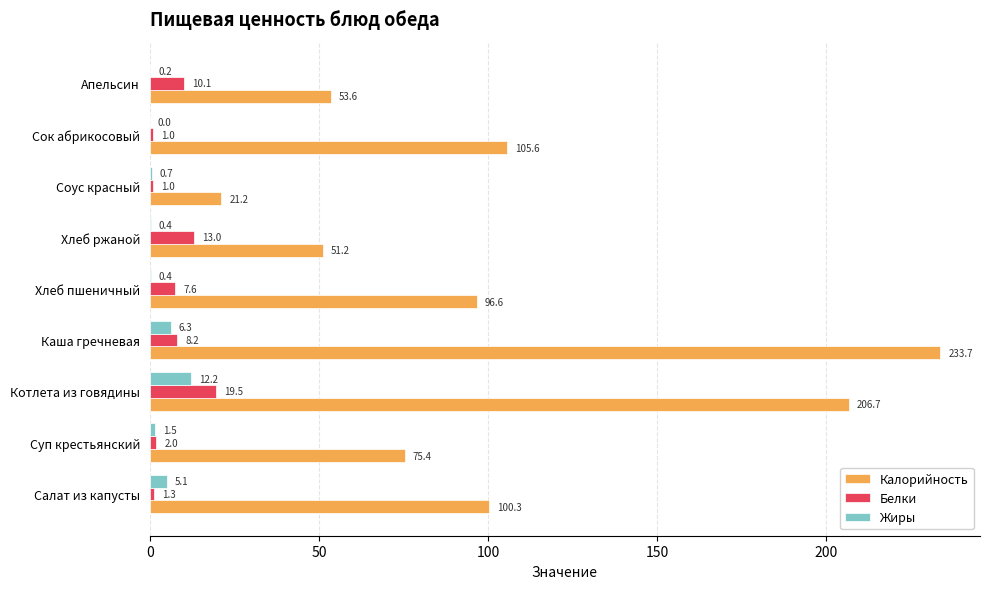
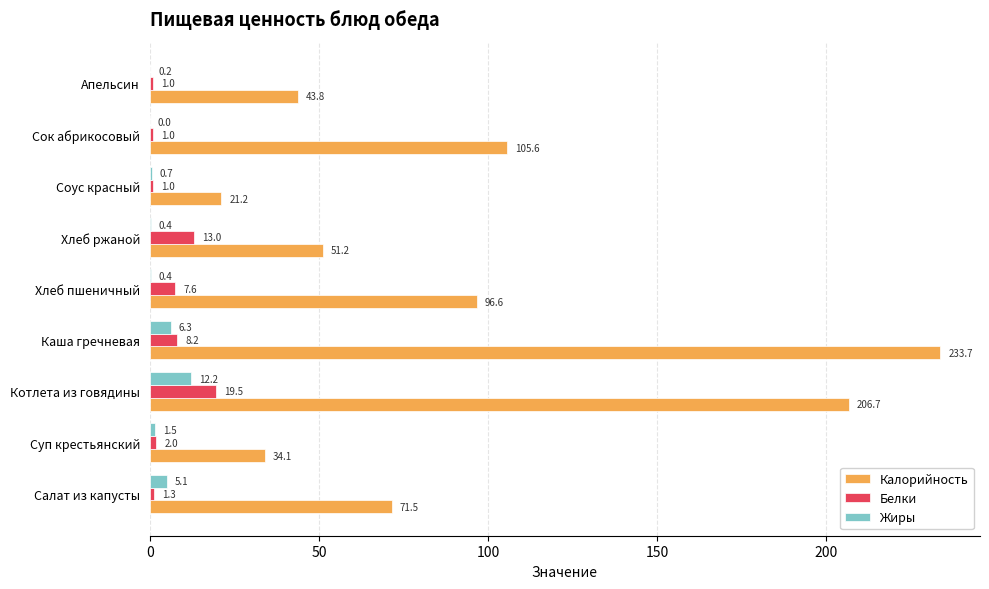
  {
    "Калорийность": {
-     "Апельсин": 53.6,
+     "Апельсин": 43.8,
      "Сок абрикосовый": 105.6,
      "Соус красный": 21.2,
      "Хлеб ржаной": 51.2,
      "Хлеб пшеничный": 96.6,
      "Каша гречневая": 233.7,
      "Котлета из говядины": 206.7,
-     "Суп крестьянский": 75.4,
-     "Салат из капусты": 100.3
+     "Суп крестьянский": 34.1,
+     "Салат из капусты": 71.5
    },
    "Белки": {
-     "Апельсин": 10.1,
+     "Апельсин": 1.0,
      "Сок абрикосовый": 1.0,
      "Соус красный": 1.0,
      "Хлеб ржаной": 13.0,
      "Хлеб пшеничный": 7.6,
      "Каша гречневая": 8.2,
      "Котлета из говядины": 19.5,
      "Суп крестьянский": 2.0,
      "Салат из капусты": 1.3
    },
    "Жиры": {
      "Апельсин": 0.2,
      "Сок абрикосовый": 0.0,
      "Соус красный": 0.7,
      "Хлеб ржаной": 0.4,
      "Хлеб пшеничный": 0.4,
      "Каша гречневая": 6.3,
      "Котлета из говядины": 12.2,
      "Суп крестьянский": 1.5,
      "Салат из капусты": 5.1
    }
  }
